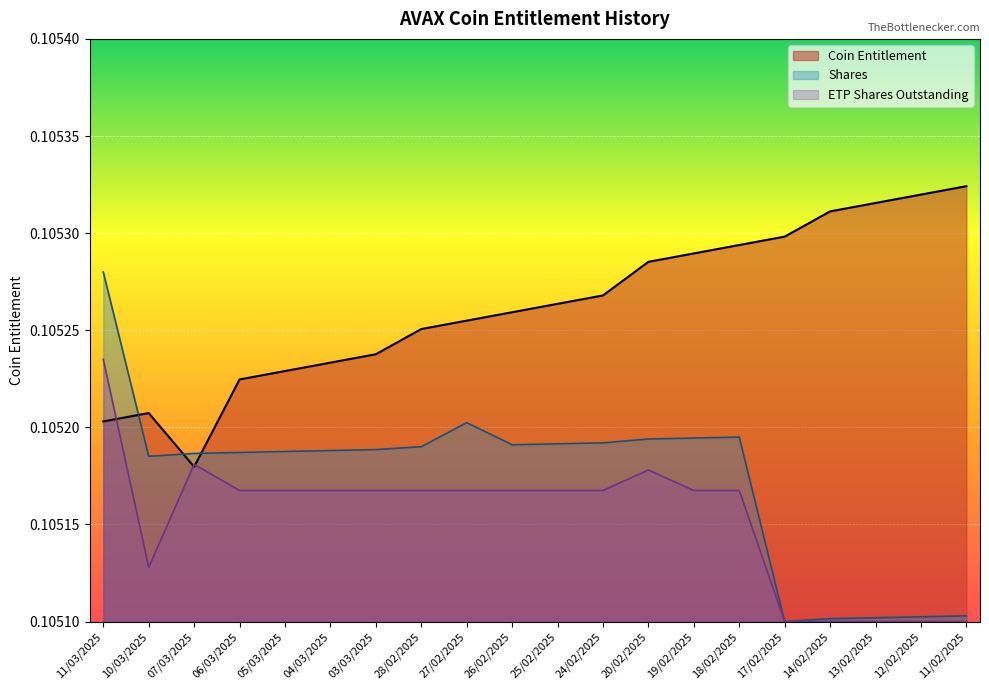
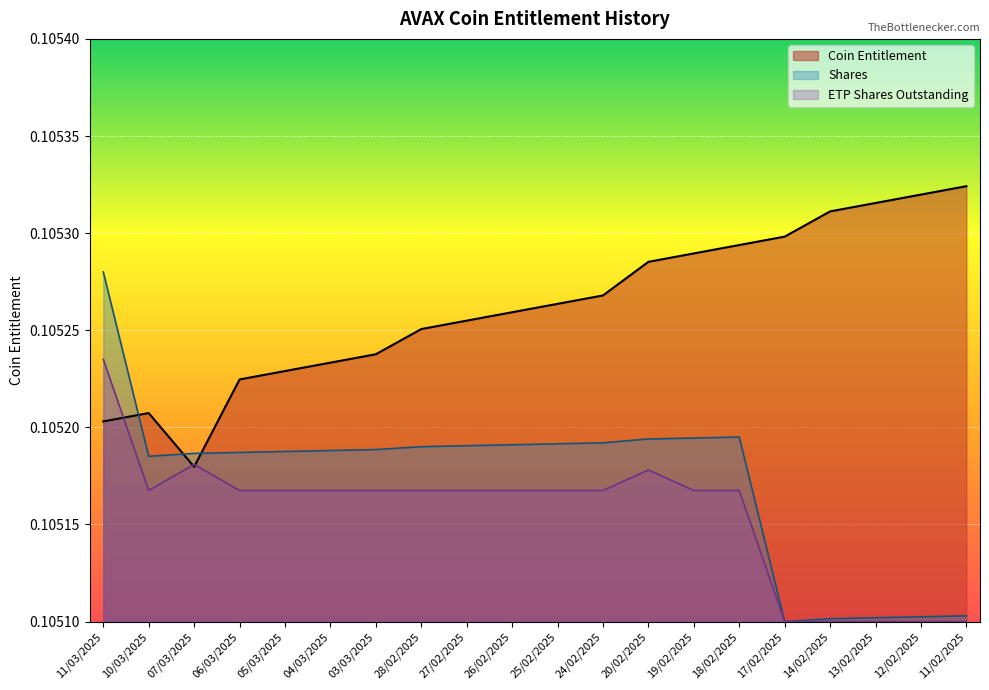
  {
    "Coin Entitlement": {
      "11/03/2025": 0.105203,
      "10/03/2025": 0.105207,
      "06/03/2025": 0.105225,
      "05/03/2025": 0.105229,
      "04/03/2025": 0.105233,
      "03/03/2025": 0.105238,
      "28/02/2025": 0.105251,
      "27/02/2025": 0.105255,
      "26/02/2025": 0.105259,
      "25/02/2025": 0.105264,
      "24/02/2025": 0.105268,
      "20/02/2025": 0.105285,
      "19/02/2025": 0.105290,
      "18/02/2025": 0.105294,
      "17/02/2025": 0.105298,
      "14/02/2025": 0.105311,
      "13/02/2025": 0.105316,
      "12/02/2025": 0.105320,
      "11/02/2025": 0.105324
    },
    "Shares": {
      "11/03/2025": 0.105280,
      "10/03/2025": 0.105185,
      "07/03/2025": 0.105187,
      "06/03/2025": 0.105187,
      "05/03/2025": 0.105188,
      "04/03/2025": 0.105188,
      "03/03/2025": 0.105189,
      "28/02/2025": 0.105190,
-     "27/02/2025": 0.105202,
+     "27/02/2025": 0.105191,
      "26/02/2025": 0.105191,
      "25/02/2025": 0.105192,
      "24/02/2025": 0.105192,
      "20/02/2025": 0.105194,
      "19/02/2025": 0.105194,
      "18/02/2025": 0.105195,
      "14/02/2025": 0.105101,
      "13/02/2025": 0.105102,
      "12/02/2025": 0.105102,
      "11/02/2025": 0.105103
    },
    "ETP Shares Outstanding": {
      "11/03/2025": 0.105235,
-     "10/03/2025": 0.105128,
+     "10/03/2025": 0.105167,
      "06/03/2025": 0.105167,
      "05/03/2025": 0.105167,
      "04/03/2025": 0.105167,
      "03/03/2025": 0.105167,
      "28/02/2025": 0.105167,
      "27/02/2025": 0.105167,
      "26/02/2025": 0.105167,
      "25/02/2025": 0.105167,
      "24/02/2025": 0.105167,
      "20/02/2025": 0.105178,
      "19/02/2025": 0.105167,
      "18/02/2025": 0.105167,
      "14/02/2025": 0.105100,
      "13/02/2025": 0.105100,
      "12/02/2025": 0.105100,
      "11/02/2025": 0.105100
    }
  }
